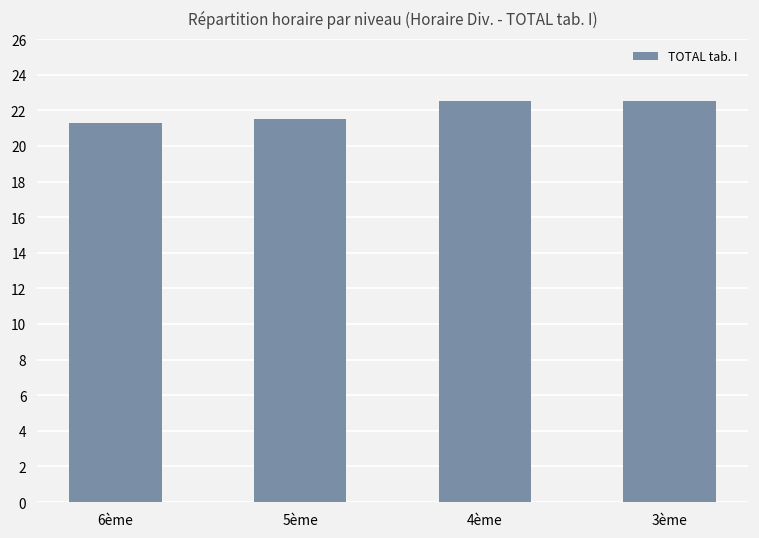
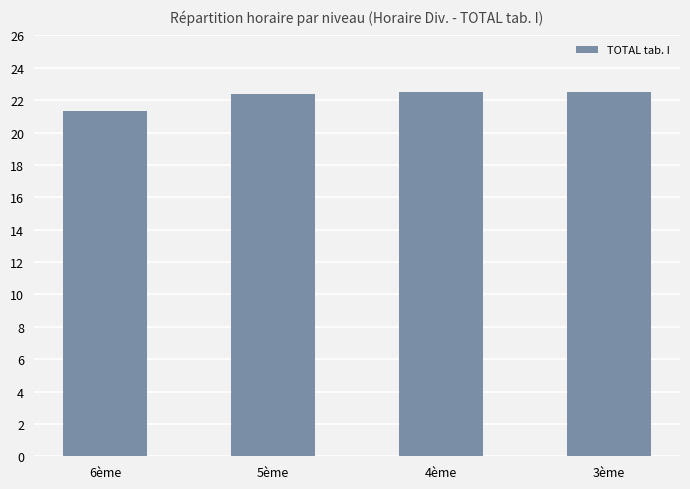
  {
    "6ème": 21.3,
-   "5ème": 21.5,
+   "5ème": 22.4,
    "4ème": 22.5,
    "3ème": 22.5
  }
